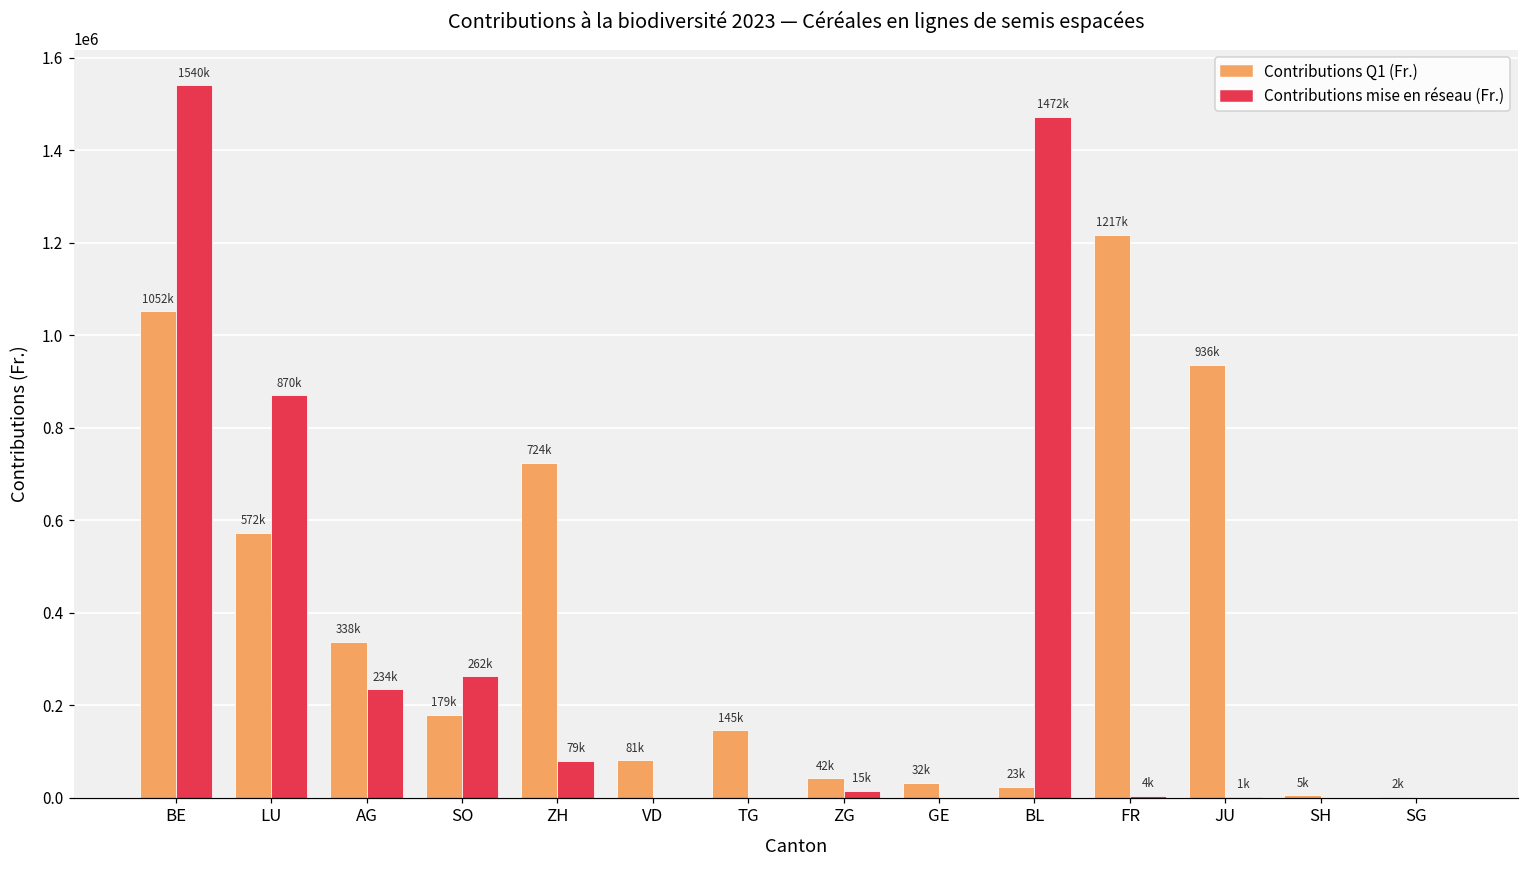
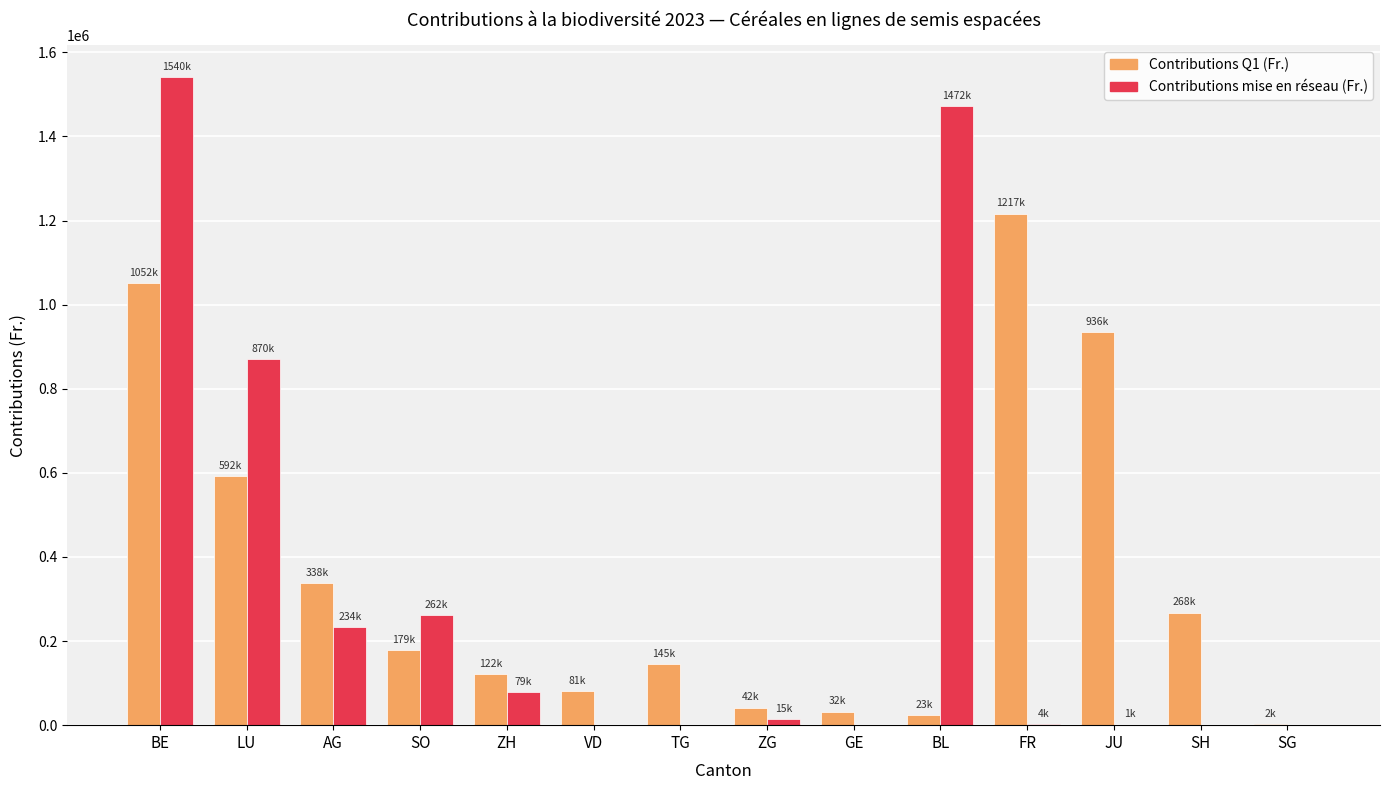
  {
    "Contributions Q1 (Fr.)": {
      "BE": "1052k",
-     "LU": "572k",
+     "LU": "592k",
      "AG": "338k",
      "SO": "179k",
-     "ZH": "724k",
+     "ZH": "122k",
      "VD": "81k",
      "TG": "145k",
      "ZG": "42k",
      "GE": "32k",
      "BL": "23k",
      "FR": "1217k",
      "JU": "936k",
-     "SH": "5k",
+     "SH": "268k",
      "SG": "2k"
    },
    "Contributions mise en réseau (Fr.)": {
      "BE": "1540k",
      "LU": "870k",
      "AG": "234k",
      "SO": "262k",
      "ZH": "79k",
      "ZG": "15k",
      "BL": "1472k",
      "FR": "4k",
      "JU": "1k"
    }
  }
